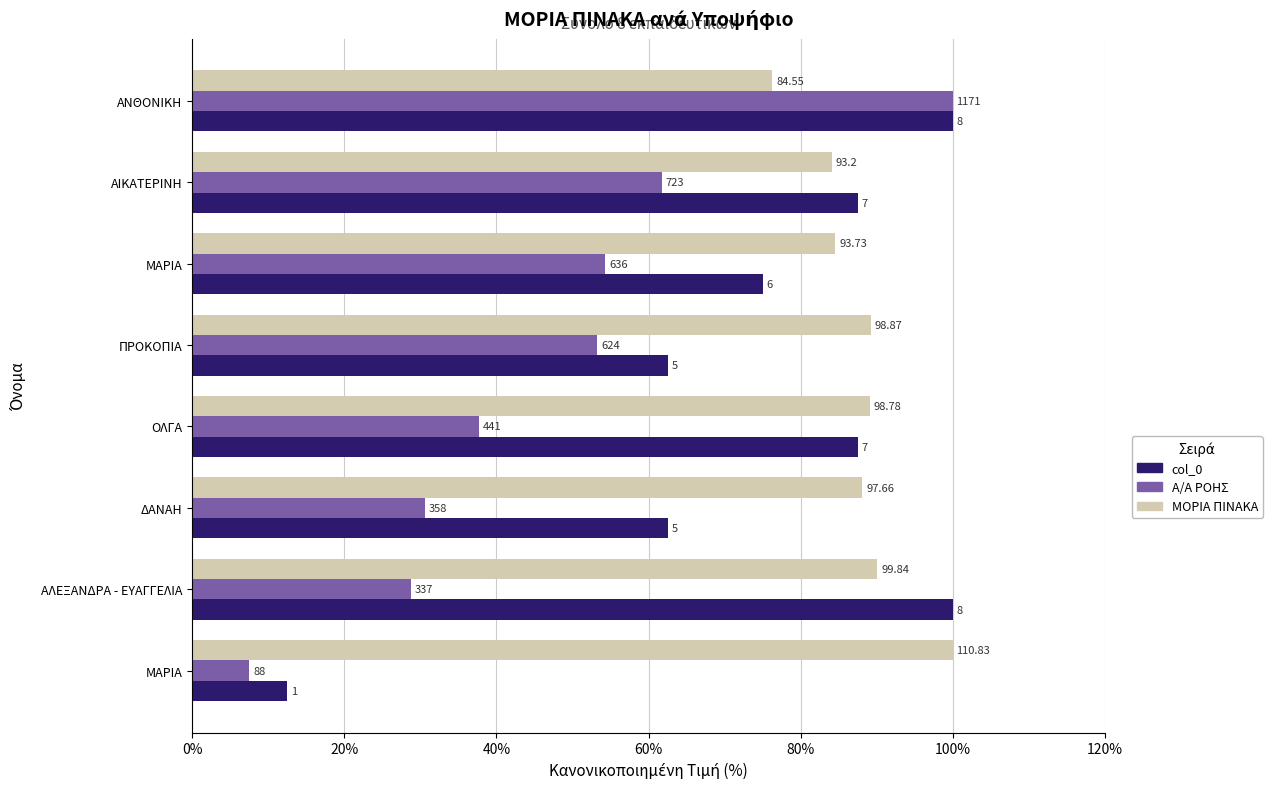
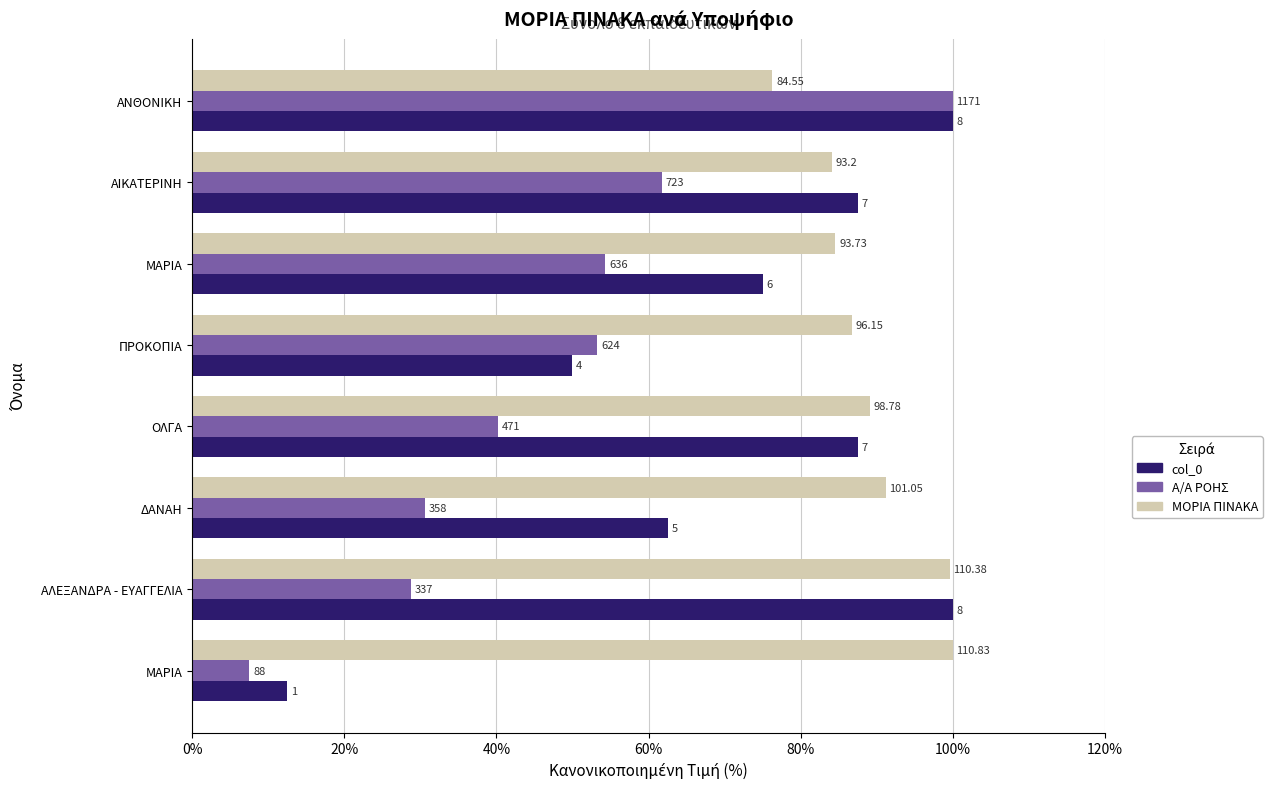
  {
    "col_0": {
-     "ΠΡΟΚΟΠΙΑ": 5
+     "ΠΡΟΚΟΠΙΑ": 4
    },
    "A/A ΡΟΗΣ": {
-     "ΟΛΓΑ": 441
+     "ΟΛΓΑ": 471
    },
    "ΜΟΡΙΑ ΠΙΝΑΚΑ": {
-     "ΠΡΟΚΟΠΙΑ": 98.87,
-     "ΔΑΝΑΗ": 97.66,
-     "ΑΛΕΞΑΝΔΡΑ - ΕΥΑΓΓΕΛΙΑ": 99.84
+     "ΠΡΟΚΟΠΙΑ": 96.15,
+     "ΔΑΝΑΗ": 101.05,
+     "ΑΛΕΞΑΝΔΡΑ - ΕΥΑΓΓΕΛΙΑ": 110.38
    }
  }
